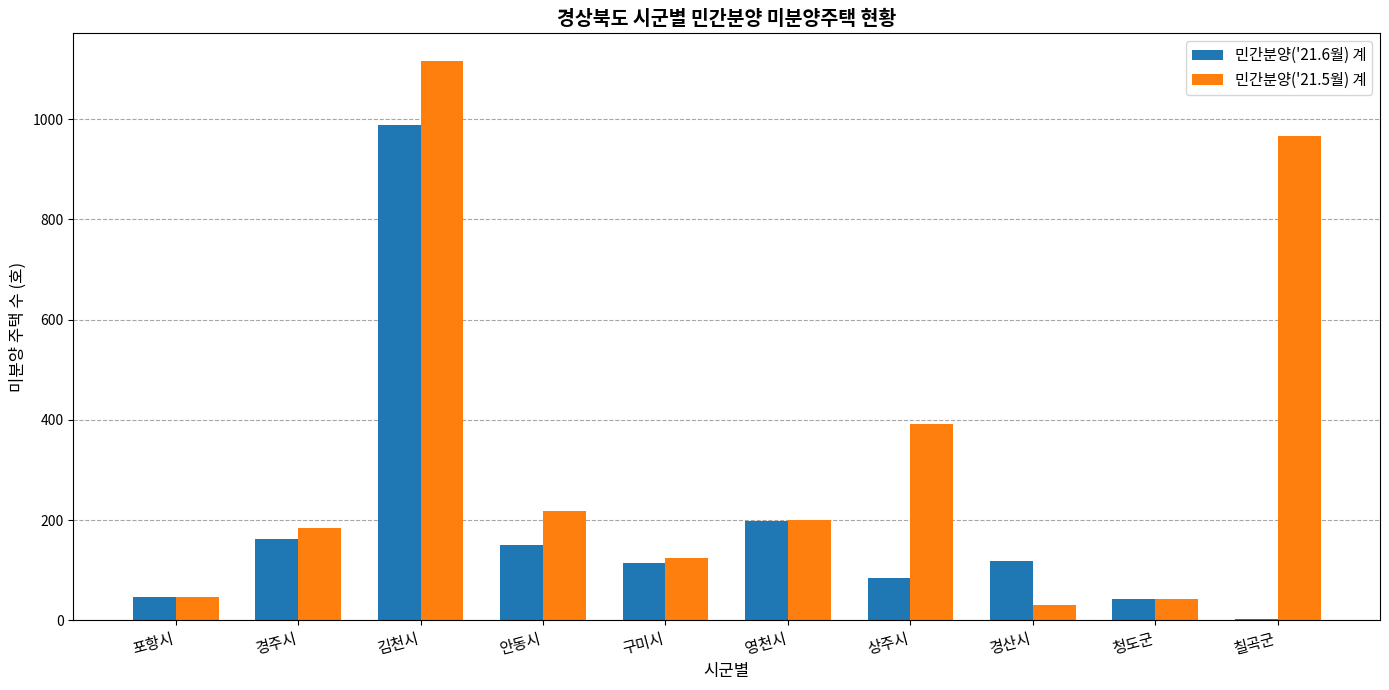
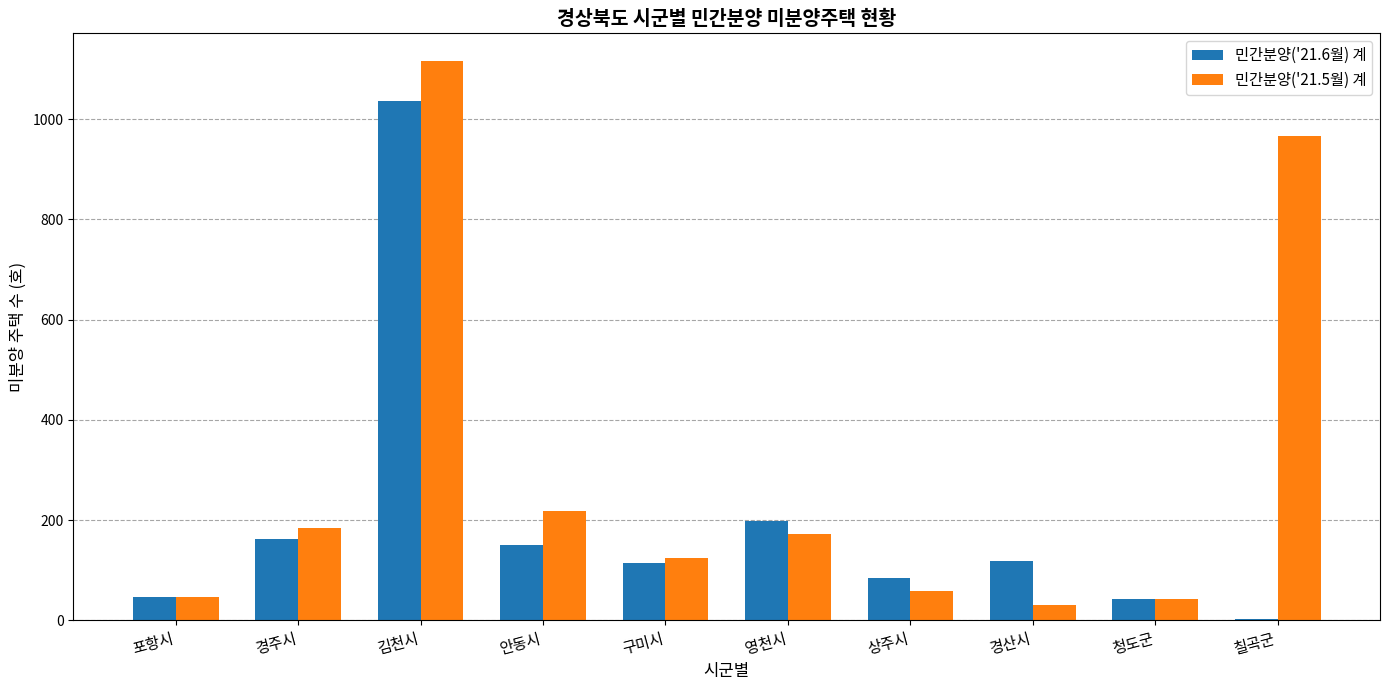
  {
    "민간분양('21.6월) 계": {
      "포항시": 50,
      "경주시": 160,
-     "김천시": 990,
+     "김천시": 1040,
      "안동시": 150,
      "구미시": 110,
      "영천시": 200,
      "상주시": 90,
      "경산시": 120,
      "청도군": 40
    },
    "민간분양('21.5월) 계": {
      "포항시": 50,
      "경주시": 190,
      "김천시": 1120,
      "안동시": 220,
      "구미시": 120,
-     "영천시": 200,
-     "상주시": 390,
+     "영천시": 170,
+     "상주시": 60,
      "경산시": 30,
      "청도군": 40,
      "칠곡군": 970
    }
  }
